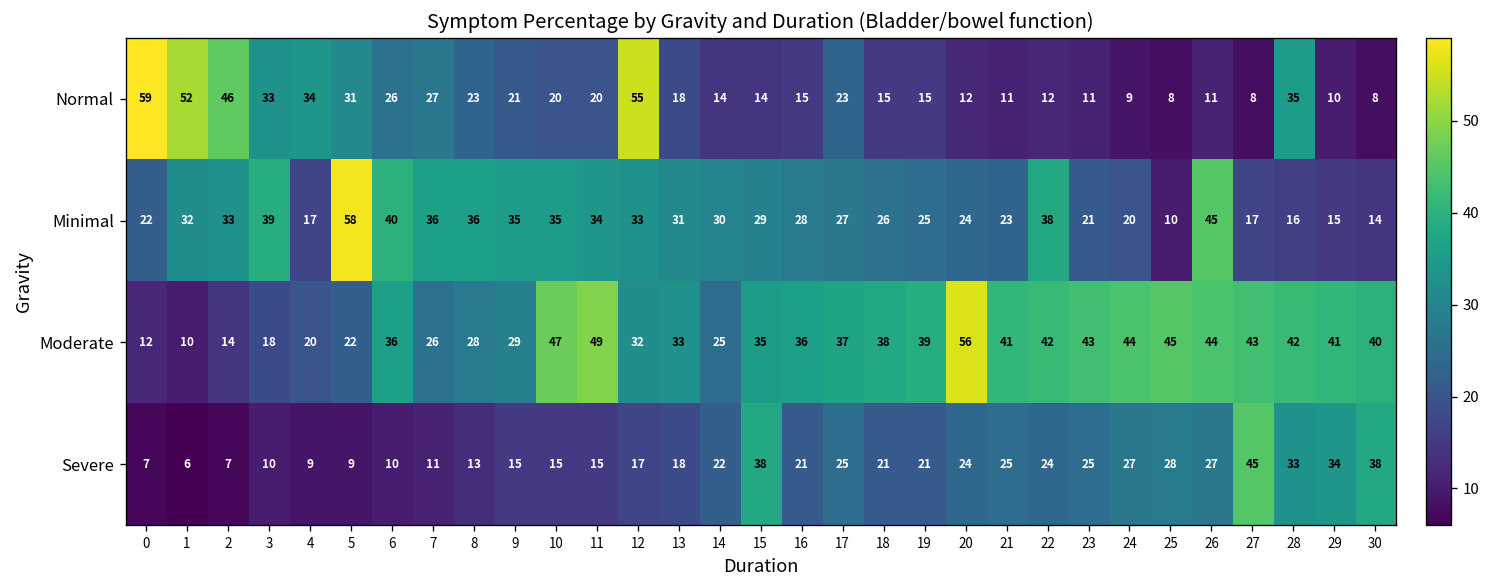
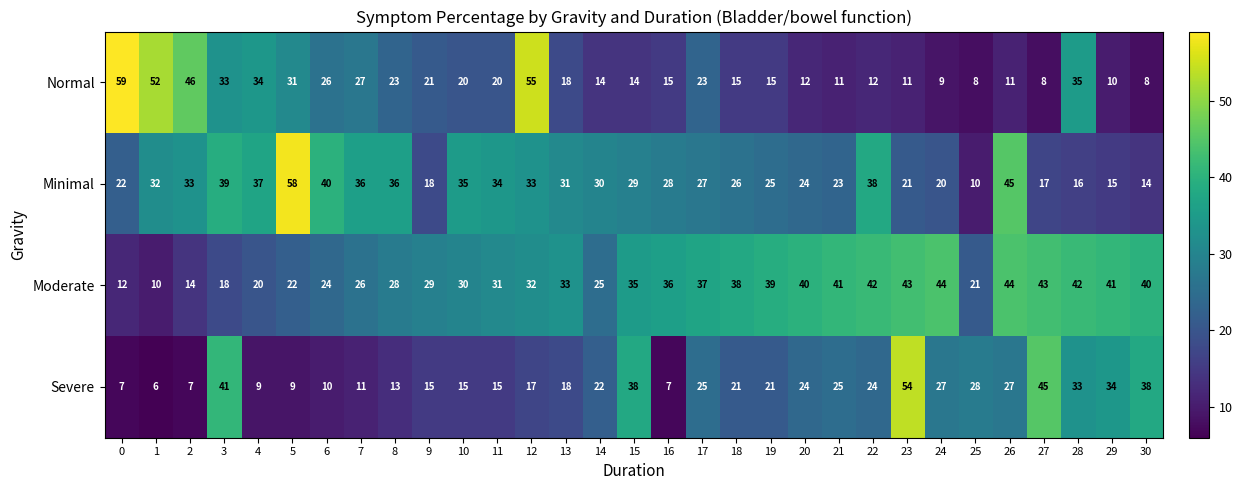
  {
    "Normal": {
      "0": 59,
      "1": 52,
      "2": 46,
      "3": 33,
      "4": 34,
      "5": 31,
      "6": 26,
      "7": 27,
      "8": 23,
      "9": 21,
      "10": 20,
      "11": 20,
      "12": 55,
      "13": 18,
      "14": 14,
      "15": 14,
      "16": 15,
      "17": 23,
      "18": 15,
      "19": 15,
      "20": 12,
      "21": 11,
      "22": 12,
      "23": 11,
      "24": 9,
      "25": 8,
      "26": 11,
      "27": 8,
      "28": 35,
      "29": 10,
      "30": 8
    },
    "Minimal": {
      "0": 22,
      "1": 32,
      "2": 33,
      "3": 39,
-     "4": 17,
+     "4": 37,
      "5": 58,
      "6": 40,
      "7": 36,
      "8": 36,
-     "9": 35,
+     "9": 18,
      "10": 35,
      "11": 34,
      "12": 33,
      "13": 31,
      "14": 30,
      "15": 29,
      "16": 28,
      "17": 27,
      "18": 26,
      "19": 25,
      "20": 24,
      "21": 23,
      "22": 38,
      "23": 21,
      "24": 20,
      "25": 10,
      "26": 45,
      "27": 17,
      "28": 16,
      "29": 15,
      "30": 14
    },
    "Moderate": {
      "0": 12,
      "1": 10,
      "2": 14,
      "3": 18,
      "4": 20,
      "5": 22,
-     "6": 36,
+     "6": 24,
      "7": 26,
      "8": 28,
      "9": 29,
-     "10": 47,
-     "11": 49,
+     "10": 30,
+     "11": 31,
      "12": 32,
      "13": 33,
      "14": 25,
      "15": 35,
      "16": 36,
      "17": 37,
      "18": 38,
      "19": 39,
-     "20": 56,
+     "20": 40,
      "21": 41,
      "22": 42,
      "23": 43,
      "24": 44,
-     "25": 45,
+     "25": 21,
      "26": 44,
      "27": 43,
      "28": 42,
      "29": 41,
      "30": 40
    },
    "Severe": {
      "0": 7,
      "1": 6,
      "2": 7,
-     "3": 10,
+     "3": 41,
      "4": 9,
      "5": 9,
      "6": 10,
      "7": 11,
      "8": 13,
      "9": 15,
      "10": 15,
      "11": 15,
      "12": 17,
      "13": 18,
      "14": 22,
      "15": 38,
-     "16": 21,
+     "16": 7,
      "17": 25,
      "18": 21,
      "19": 21,
      "20": 24,
      "21": 25,
      "22": 24,
-     "23": 25,
+     "23": 54,
      "24": 27,
      "25": 28,
      "26": 27,
      "27": 45,
      "28": 33,
      "29": 34,
      "30": 38
    }
  }
